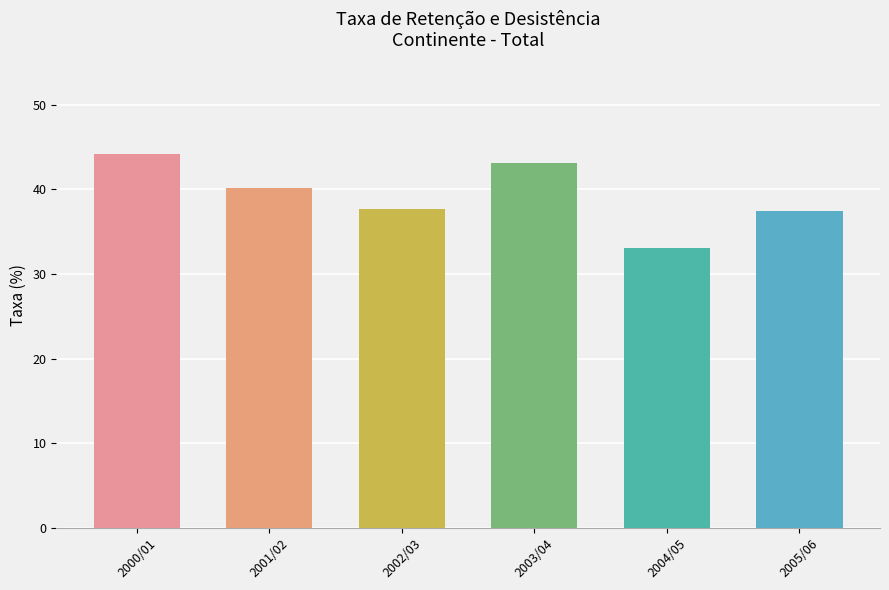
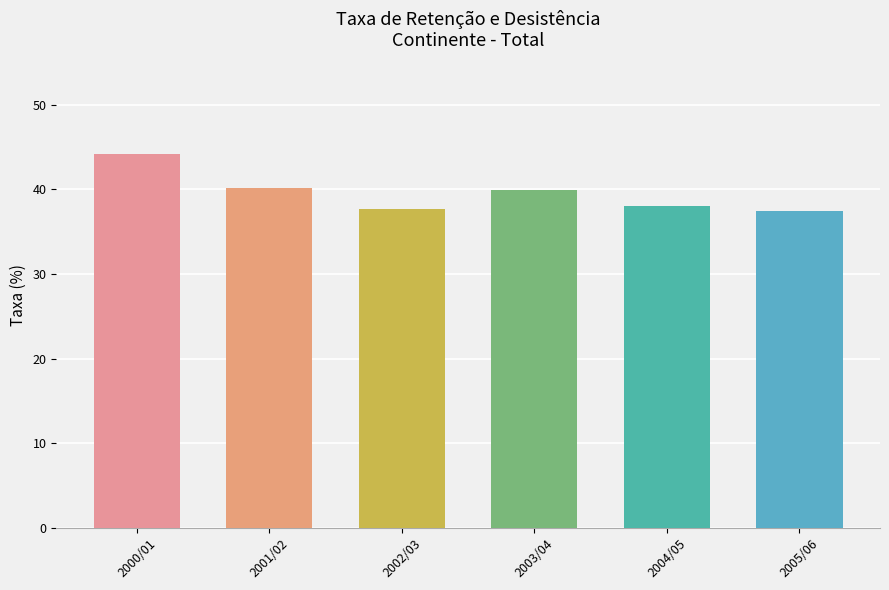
  {
    "2000/01": 44,
    "2001/02": 40,
    "2002/03": 38,
-   "2003/04": 43,
-   "2004/05": 33,
+   "2003/04": 40,
+   "2004/05": 38,
    "2005/06": 38
  }
